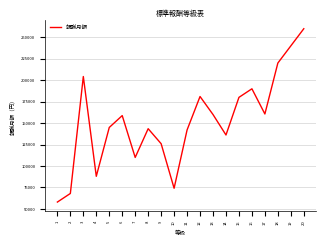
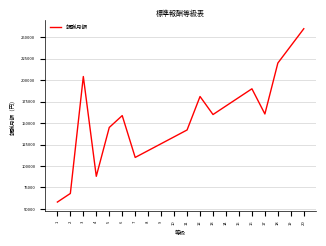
  {
    "1": 60000,
    "2": 70000,
    "3": 200000,
    "4": 90000,
    "5": 140000,
    "6": 160000,
    "7": 110000,
-   "8": 140000,
+   "8": 120000,
    "9": 130000,
-   "10": 70000,
+   "10": 130000,
    "11": 140000,
    "12": 180000,
    "13": 160000,
-   "14": 140000,
+   "14": 170000,
    "15": 180000,
    "16": 190000,
    "17": 160000,
    "18": 220000,
    "19": 240000,
    "20": 260000
  }
